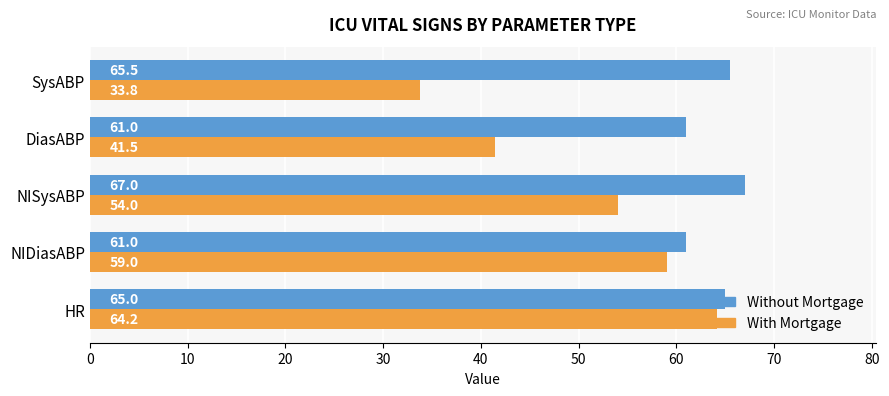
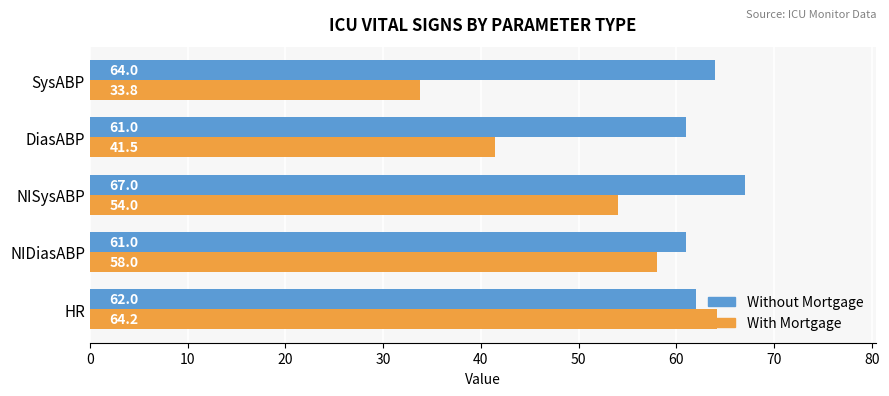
  {
    "Without Mortgage": {
-     "SysABP": 65.5,
+     "SysABP": 64.0,
      "DiasABP": 61.0,
      "NISysABP": 67.0,
      "NIDiasABP": 61.0,
-     "HR": 65.0
+     "HR": 62.0
    },
    "With Mortgage": {
      "SysABP": 33.8,
      "DiasABP": 41.5,
      "NISysABP": 54.0,
-     "NIDiasABP": 59.0,
+     "NIDiasABP": 58.0,
      "HR": 64.2
    }
  }
